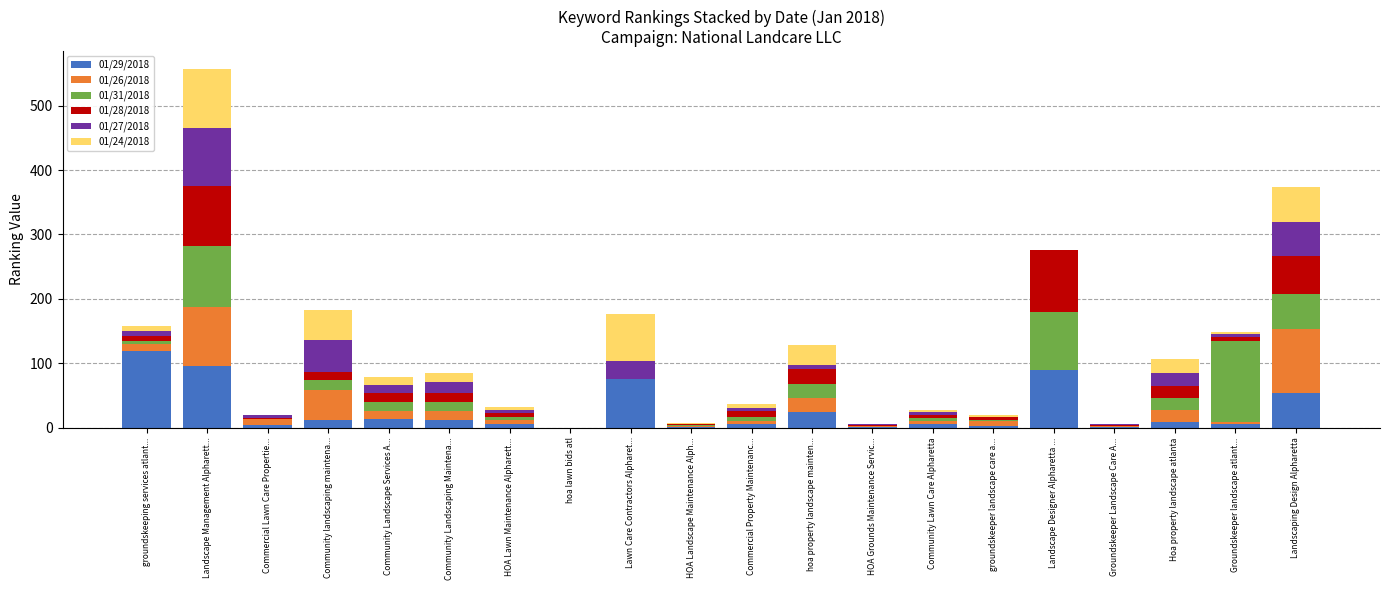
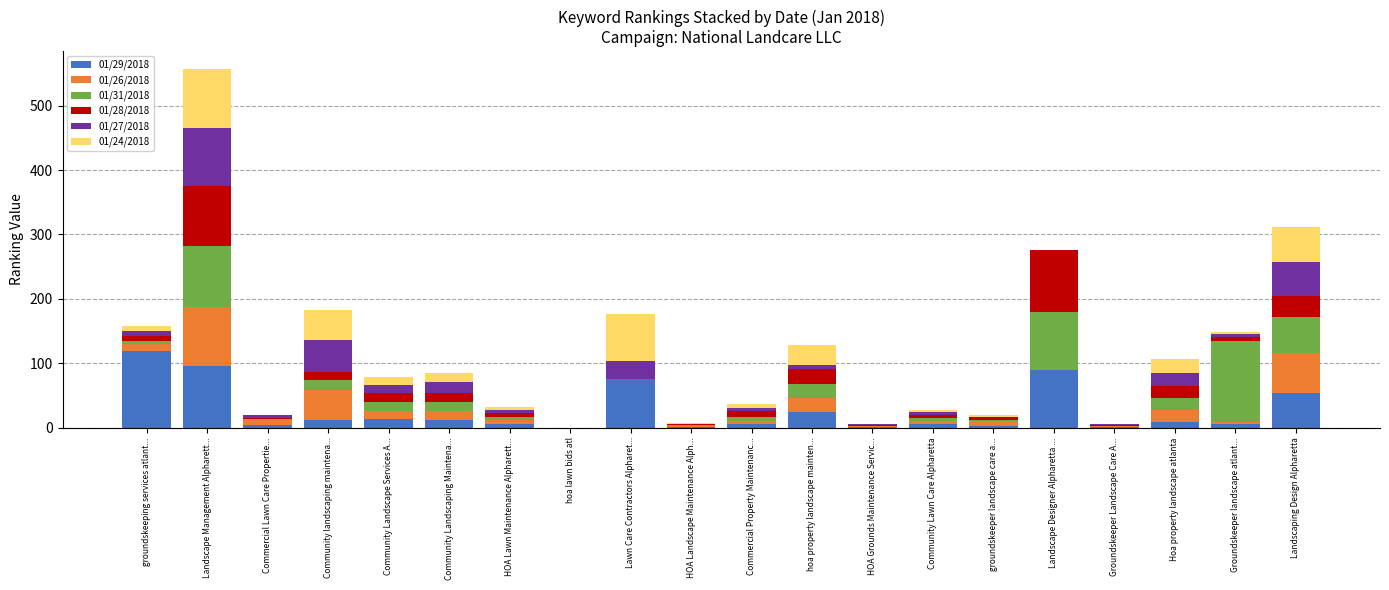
  {
    "01/29/2018": {
      "groundskeeping services atlant...": 120,
      "Landscape Management Alpharett...": 100,
      "Commercial Lawn Care Propertie...": 0,
      "Community landscaping maintena...": 10,
      "Community Landscape Services A...": 10,
      "Community Landscaping Maintena...": 10,
      "HOA Lawn Maintenance Alpharett...": 10,
      "hoa lawn bids atl": 0,
      "Lawn Care Contractors Alpharet...": 80,
      "Commercial Property Maintenanc...": 10,
      "hoa property landscape mainten...": 20,
      "Community Lawn Care Alpharetta": 10,
      "Landscape Designer Alpharetta ...": 90,
      "Hoa property landscape atlanta": 10,
      "Groundskeeper landscape atlant...": 10,
      "Landscaping Design Alpharetta": 50
    },
    "01/26/2018": {
      "groundskeeping services atlant...": 10,
      "Landscape Management Alpharett...": 90,
      "Commercial Lawn Care Propertie...": 10,
      "Community landscaping maintena...": 50,
      "Community Landscape Services A...": 10,
      "Community Landscaping Maintena...": 20,
      "HOA Lawn Maintenance Alpharett...": 10,
      "hoa lawn bids atl": 0,
      "Lawn Care Contractors Alpharet...": 0,
      "Commercial Property Maintenanc...": 10,
      "hoa property landscape mainten...": 20,
      "Community Lawn Care Alpharetta": 10,
      "groundskeeper landscape care a...": 10,
      "Landscape Designer Alpharetta ...": 0,
      "Hoa property landscape atlanta": 20,
      "Groundskeeper landscape atlant...": 0,
-     "Landscaping Design Alpharetta": 100
+     "Landscaping Design Alpharetta": 60
    },
    "01/31/2018": {
      "groundskeeping services atlant...": 10,
      "Landscape Management Alpharett...": 90,
      "Community landscaping maintena...": 20,
      "Community Landscape Services A...": 20,
      "Community Landscaping Maintena...": 10,
      "HOA Lawn Maintenance Alpharett...": 10,
      "hoa lawn bids atl": 0,
      "Lawn Care Contractors Alpharet...": 0,
      "Commercial Property Maintenanc...": 10,
      "hoa property landscape mainten...": 20,
      "Community Lawn Care Alpharetta": 10,
      "Landscape Designer Alpharetta ...": 90,
      "Hoa property landscape atlanta": 20,
      "Groundskeeper landscape atlant...": 130,
      "Landscaping Design Alpharetta": 60
    },
    "01/28/2018": {
      "groundskeeping services atlant...": 10,
      "Landscape Management Alpharett...": 90,
      "Community landscaping maintena...": 10,
      "Community Landscape Services A...": 10,
      "Community Landscaping Maintena...": 10,
      "HOA Lawn Maintenance Alpharett...": 10,
      "hoa lawn bids atl": 0,
      "Lawn Care Contractors Alpharet...": 0,
      "Commercial Property Maintenanc...": 10,
      "hoa property landscape mainten...": 20,
      "Community Lawn Care Alpharetta": 10,
      "groundskeeper landscape care a...": 0,
      "Landscape Designer Alpharetta ...": 100,
      "Hoa property landscape atlanta": 20,
      "Groundskeeper landscape atlant...": 10,
-     "Landscaping Design Alpharetta": 60
+     "Landscaping Design Alpharetta": 30
    },
    "01/27/2018": {
      "groundskeeping services atlant...": 10,
      "Landscape Management Alpharett...": 90,
      "Commercial Lawn Care Propertie...": 0,
      "Community landscaping maintena...": 50,
      "Community Landscape Services A...": 10,
      "Community Landscaping Maintena...": 20,
      "HOA Lawn Maintenance Alpharett...": 0,
      "hoa lawn bids atl": 0,
      "Lawn Care Contractors Alpharet...": 30,
      "Commercial Property Maintenanc...": 10,
      "hoa property landscape mainten...": 10,
      "Community Lawn Care Alpharetta": 0,
      "Landscape Designer Alpharetta ...": 0,
      "Hoa property landscape atlanta": 20,
      "Groundskeeper landscape atlant...": 10,
      "Landscaping Design Alpharetta": 50
    },
    "01/24/2018": {
      "groundskeeping services atlant...": 10,
      "Landscape Management Alpharett...": 90,
      "Community landscaping maintena...": 50,
      "Community Landscape Services A...": 10,
      "Community Landscaping Maintena...": 10,
      "HOA Lawn Maintenance Alpharett...": 10,
      "hoa lawn bids atl": 0,
      "Lawn Care Contractors Alpharet...": 70,
      "Commercial Property Maintenanc...": 10,
      "hoa property landscape mainten...": 30,
      "Landscape Designer Alpharetta ...": 0,
      "Hoa property landscape atlanta": 20,
      "Groundskeeper landscape atlant...": 0,
      "Landscaping Design Alpharetta": 50
    }
  }
